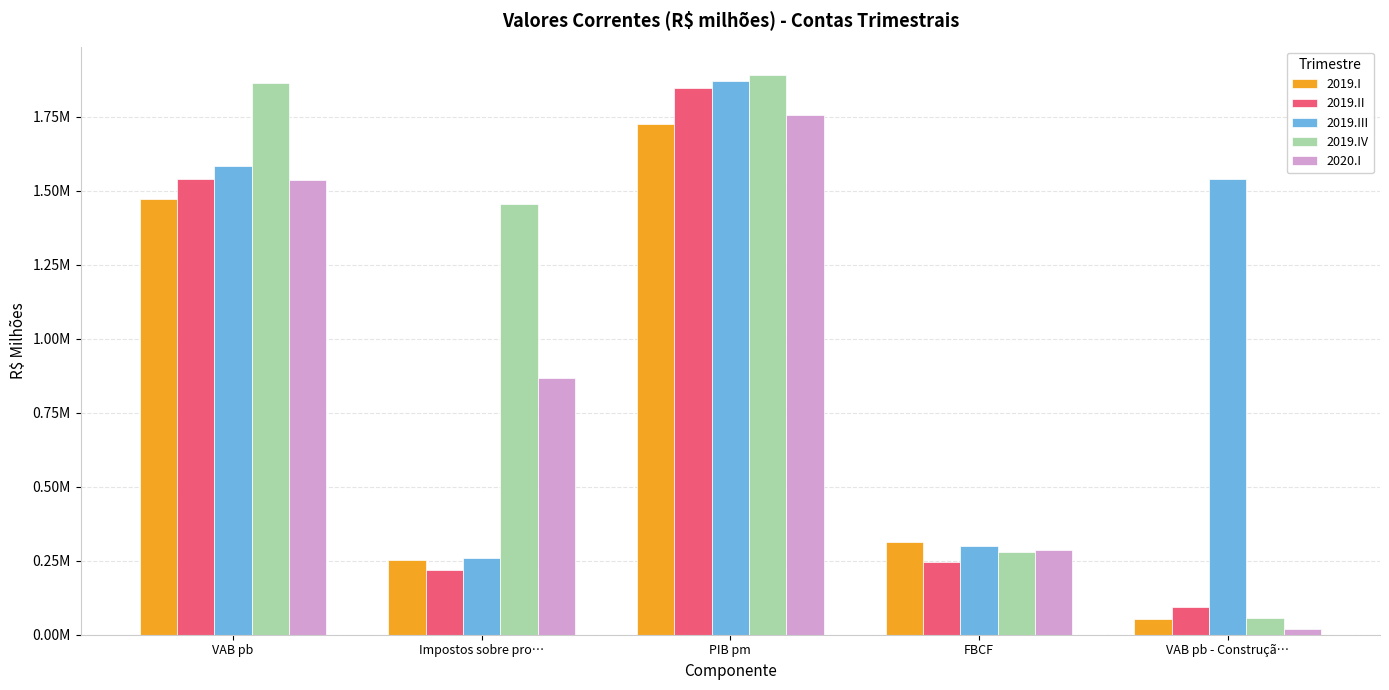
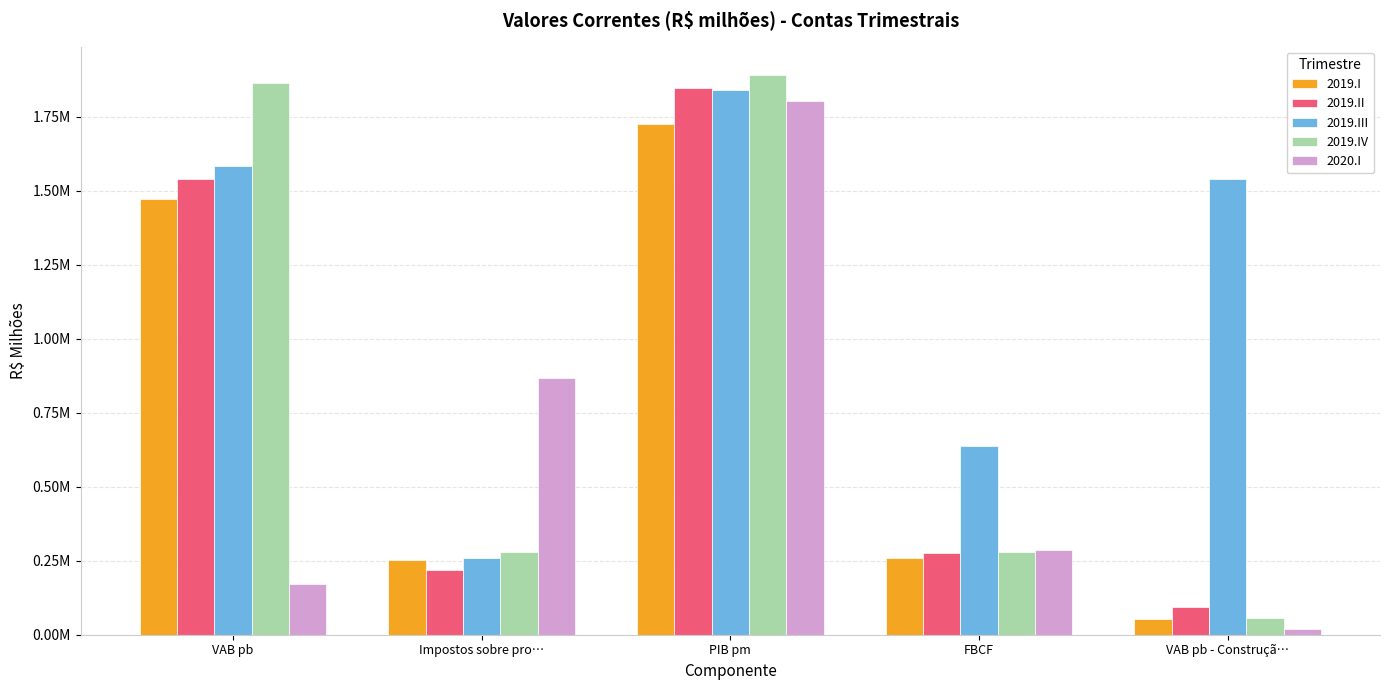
  {
    "2019.I": {
      "VAB pb": 1470000,
      "Impostos sobre pro…": 250000,
      "PIB pm": 1730000,
-     "FBCF": 310000,
+     "FBCF": 260000,
      "VAB pb - Construçã…": 50000
    },
    "2019.II": {
      "VAB pb": 1540000,
      "Impostos sobre pro…": 220000,
      "PIB pm": 1850000,
-     "FBCF": 250000,
+     "FBCF": 280000,
      "VAB pb - Construçã…": 90000
    },
    "2019.III": {
      "VAB pb": 1580000,
      "Impostos sobre pro…": 260000,
-     "PIB pm": 1870000,
-     "FBCF": 300000,
+     "PIB pm": 1840000,
+     "FBCF": 640000,
      "VAB pb - Construçã…": 1540000
    },
    "2019.IV": {
      "VAB pb": 1860000,
-     "Impostos sobre pro…": 1460000,
+     "Impostos sobre pro…": 280000,
      "PIB pm": 1890000,
      "FBCF": 280000,
      "VAB pb - Construçã…": 60000
    },
    "2020.I": {
-     "VAB pb": 1540000,
+     "VAB pb": 170000,
      "Impostos sobre pro…": 870000,
-     "PIB pm": 1760000,
+     "PIB pm": 1800000,
      "FBCF": 290000,
      "VAB pb - Construçã…": 20000
    }
  }
